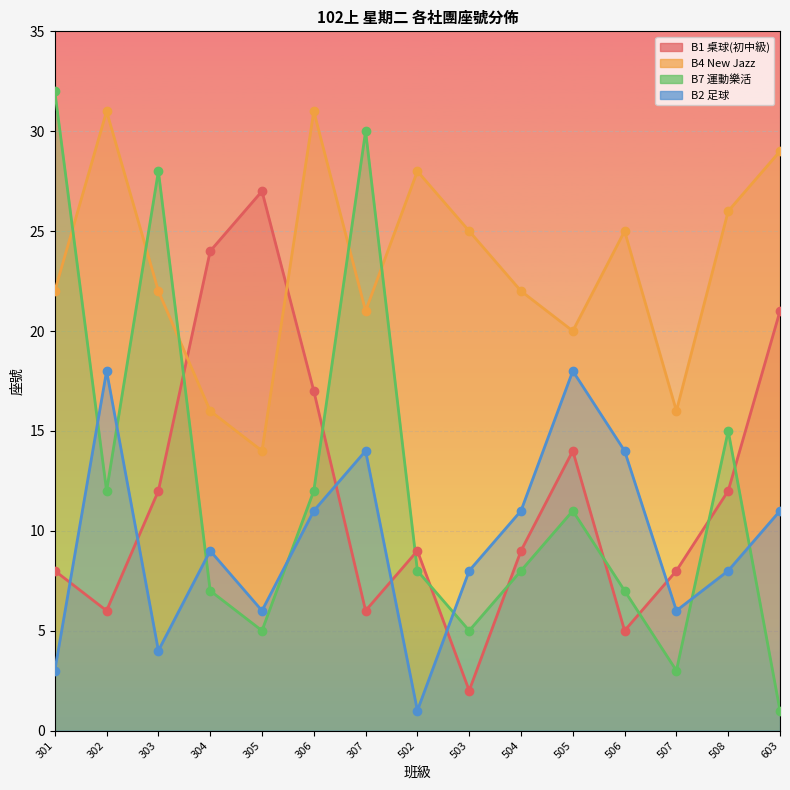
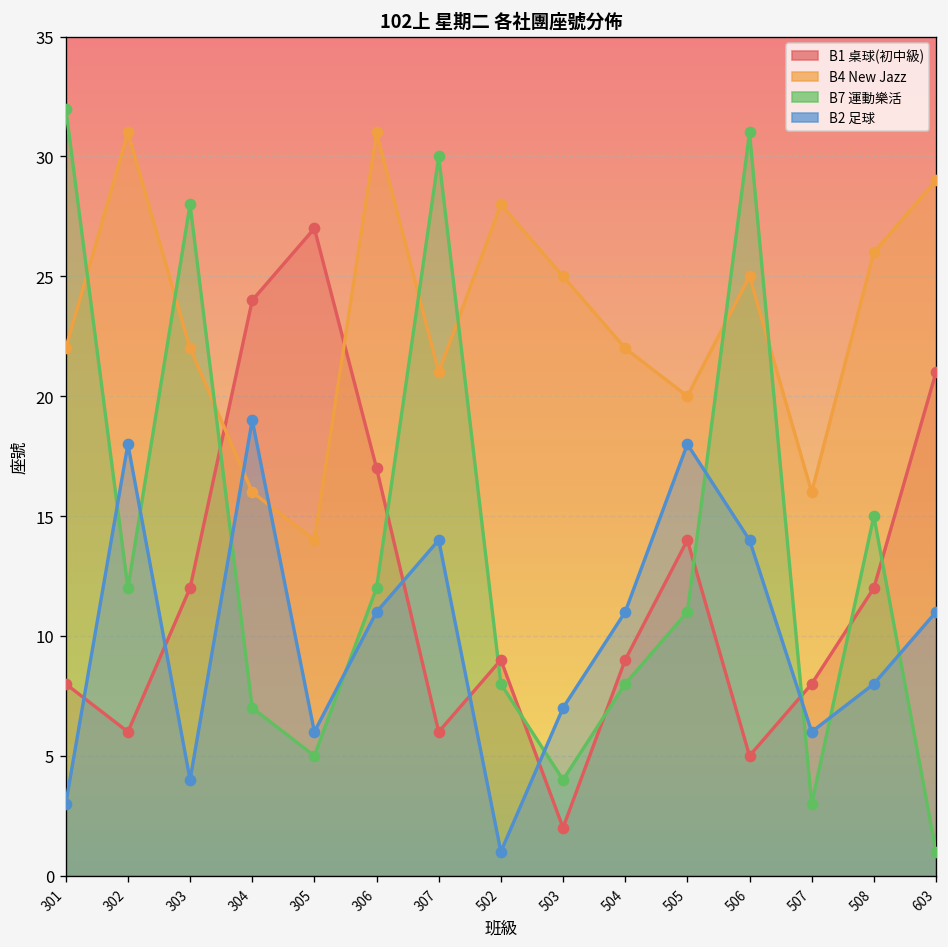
  {
    "B7 運動樂活": {
      "301": 32,
      "302": 12,
      "303": 28,
      "304": 7,
      "305": 5,
      "306": 12,
      "307": 30,
      "502": 8,
-     "503": 5,
+     "503": 4,
      "504": 8,
      "505": 11,
-     "506": 7,
+     "506": 31,
      "507": 3,
      "508": 15,
      "603": 1
    },
    "B2 足球": {
      "301": 3,
      "302": 18,
      "303": 4,
-     "304": 9,
+     "304": 19,
      "305": 6,
      "306": 11,
      "307": 14,
      "502": 1,
-     "503": 8,
+     "503": 7,
      "504": 11,
      "505": 18,
      "506": 14,
      "507": 6,
      "508": 8,
      "603": 11
    }
  }
